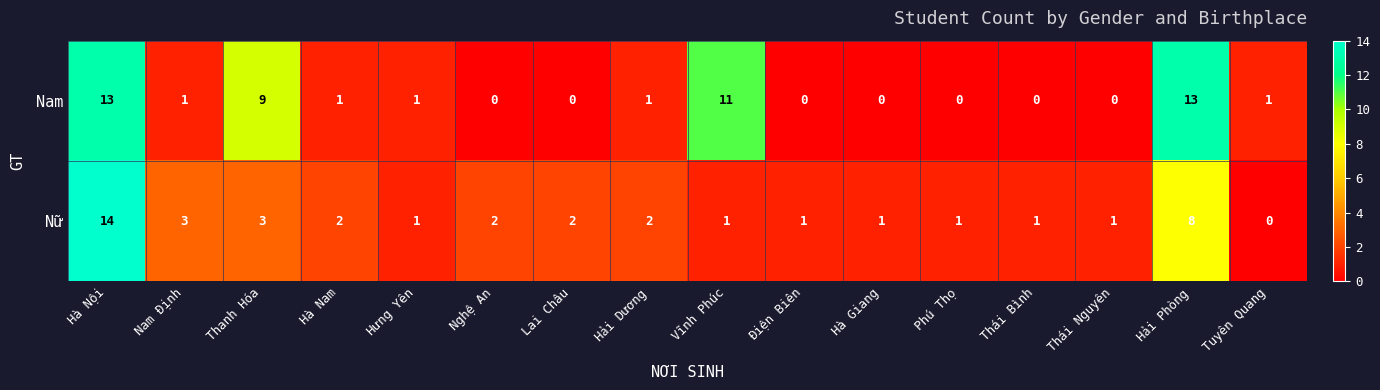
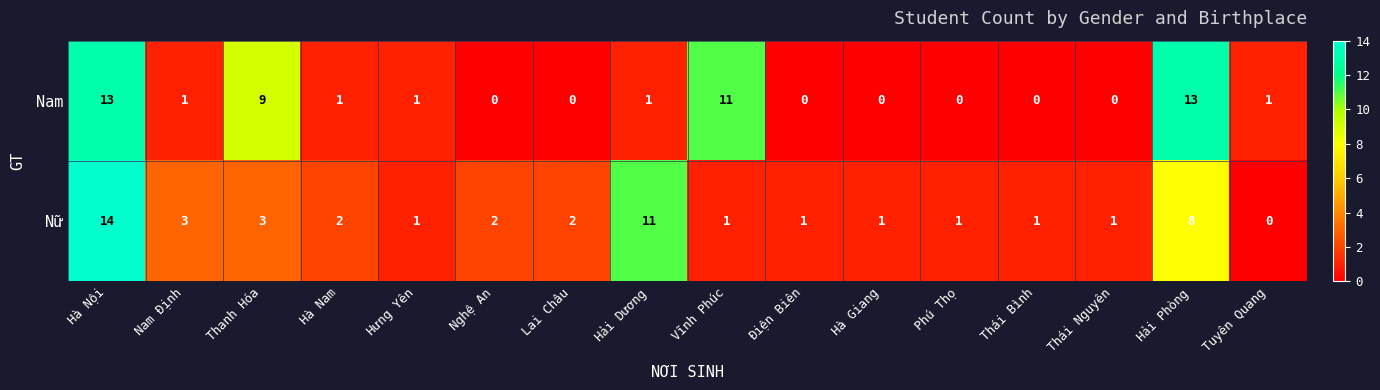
  {
    "Nam": {
      "Hà Nội": 13,
      "Nam Định": 1,
      "Thanh Hóa": 9,
      "Hà Nam": 1,
      "Hưng Yên": 1,
      "Nghệ An": 0,
      "Lai Châu": 0,
      "Hải Dương": 1,
      "Vĩnh Phúc": 11,
      "Điện Biên": 0,
      "Hà Giang": 0,
      "Phú Thọ": 0,
      "Thái Bình": 0,
      "Thái Nguyên": 0,
      "Hải Phòng": 13,
      "Tuyên Quang": 1
    },
    "Nữ": {
      "Hà Nội": 14,
      "Nam Định": 3,
      "Thanh Hóa": 3,
      "Hà Nam": 2,
      "Hưng Yên": 1,
      "Nghệ An": 2,
      "Lai Châu": 2,
-     "Hải Dương": 2,
+     "Hải Dương": 11,
      "Vĩnh Phúc": 1,
      "Điện Biên": 1,
      "Hà Giang": 1,
      "Phú Thọ": 1,
      "Thái Bình": 1,
      "Thái Nguyên": 1,
      "Hải Phòng": 8,
      "Tuyên Quang": 0
    }
  }
